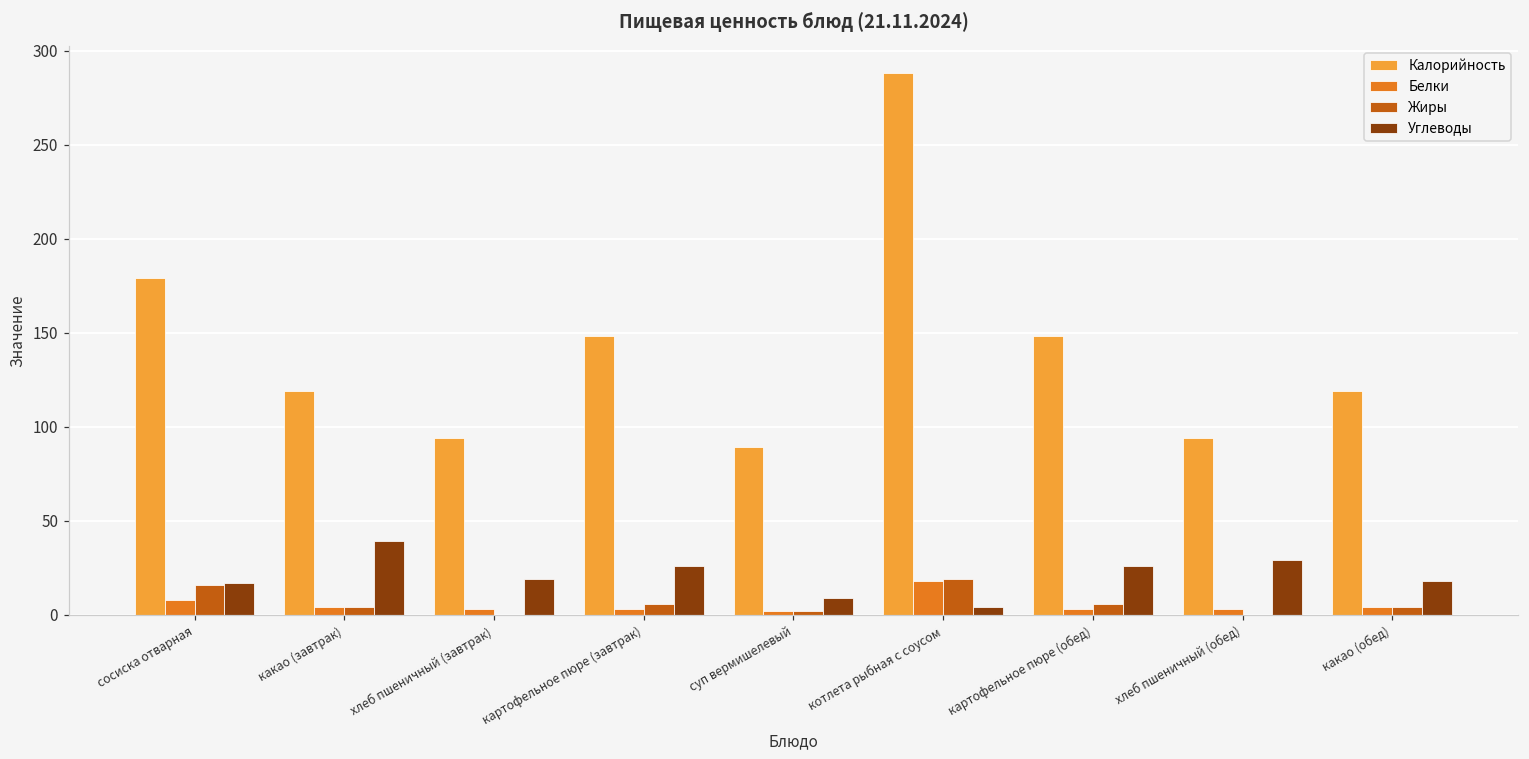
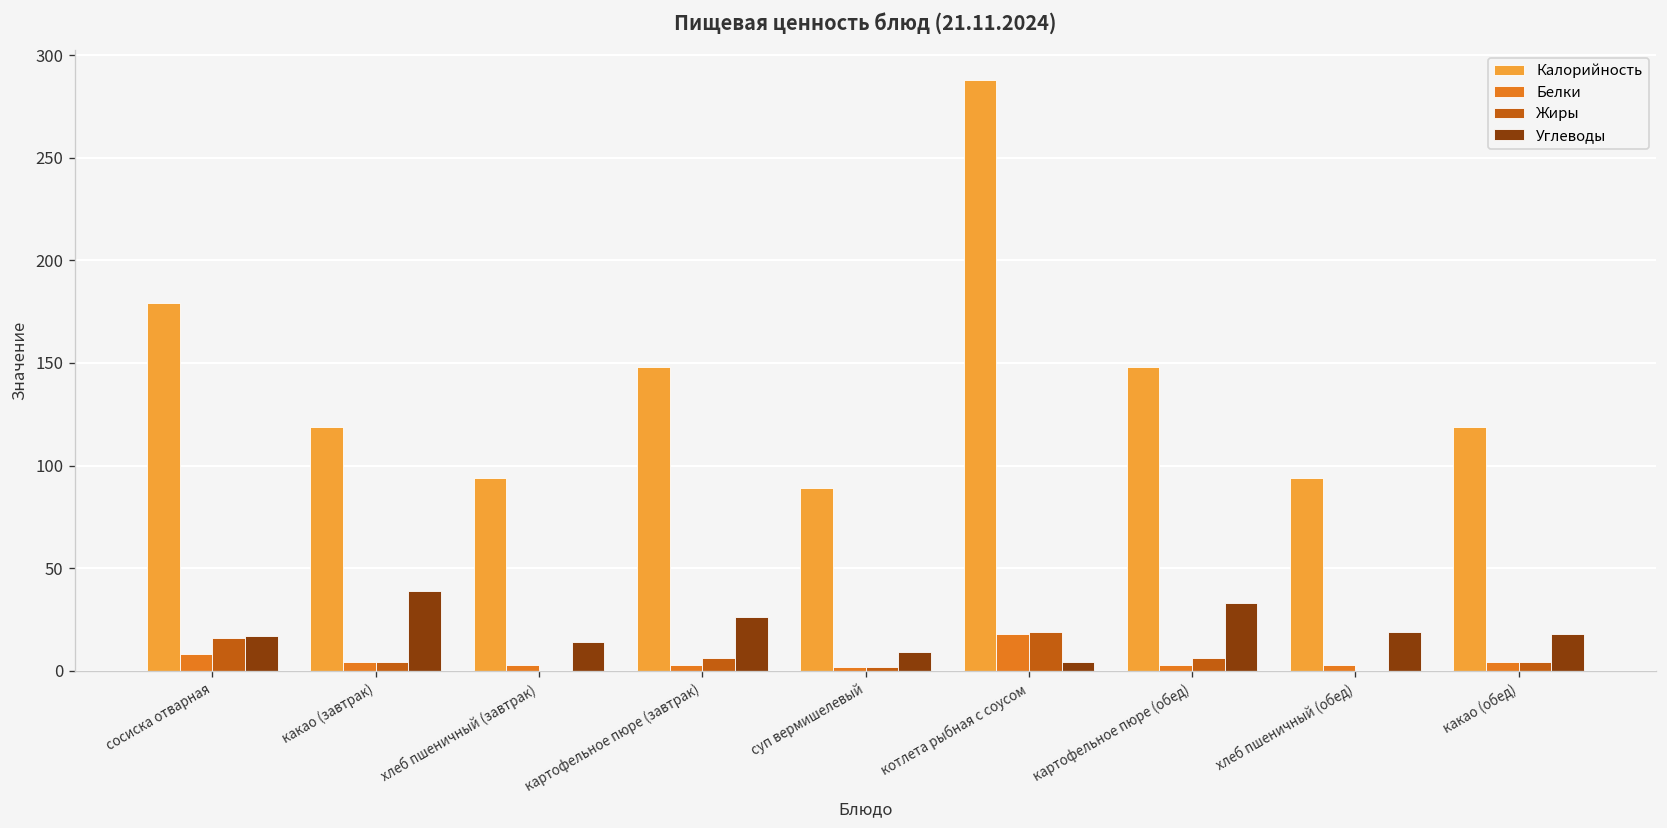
  {
    "Углеводы": {
      "сосиска отварная": 17,
      "какао (завтрак)": 39,
-     "хлеб пшеничный (завтрак)": 19,
+     "хлеб пшеничный (завтрак)": 14,
      "картофельное пюре (завтрак)": 26,
      "суп вермишелевый": 9,
      "котлета рыбная с соусом": 4,
-     "картофельное пюре (обед)": 26,
-     "хлеб пшеничный (обед)": 29,
+     "картофельное пюре (обед)": 33,
+     "хлеб пшеничный (обед)": 19,
      "какао (обед)": 18
    }
  }
